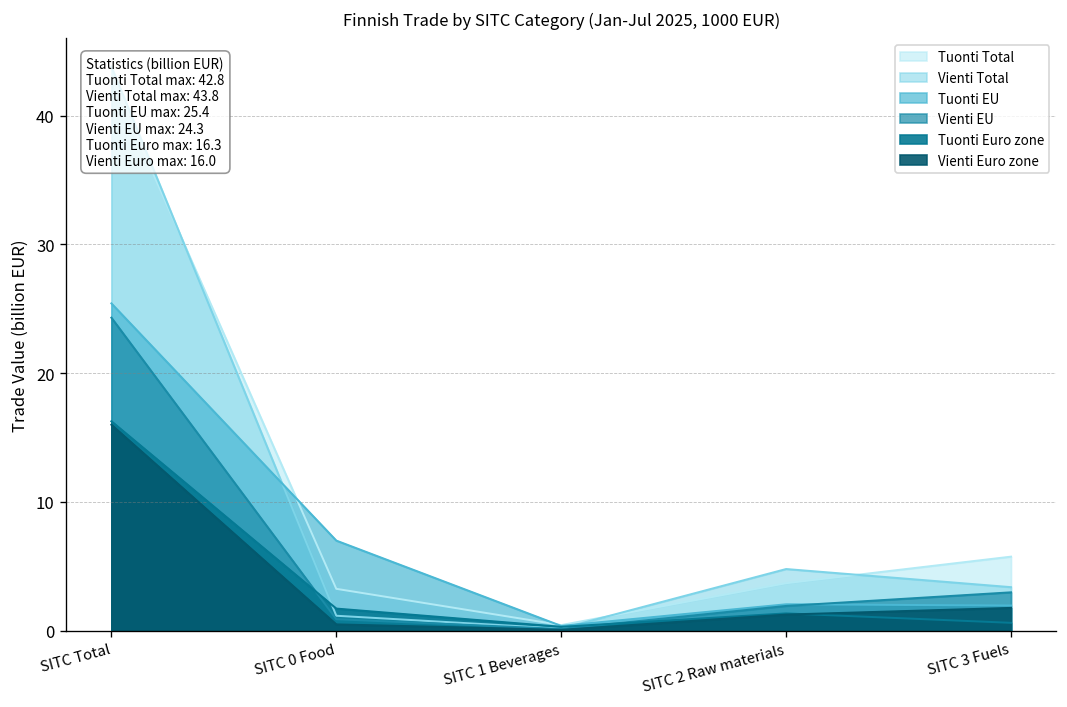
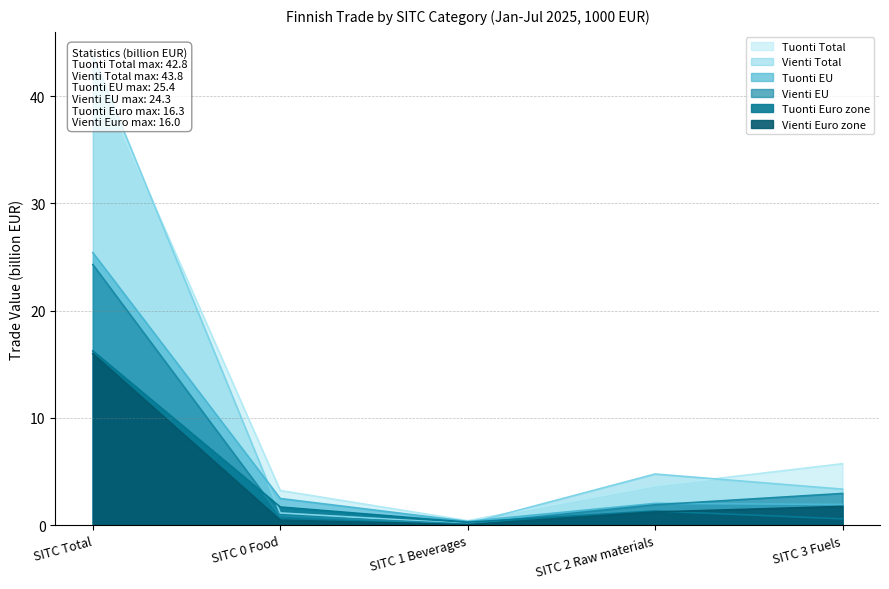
  {
    "Tuonti EU": {
      "SITC Total": 25.4,
-     "SITC 0 Food": 7.0
+     "SITC 0 Food": 2.5
    }
  }
